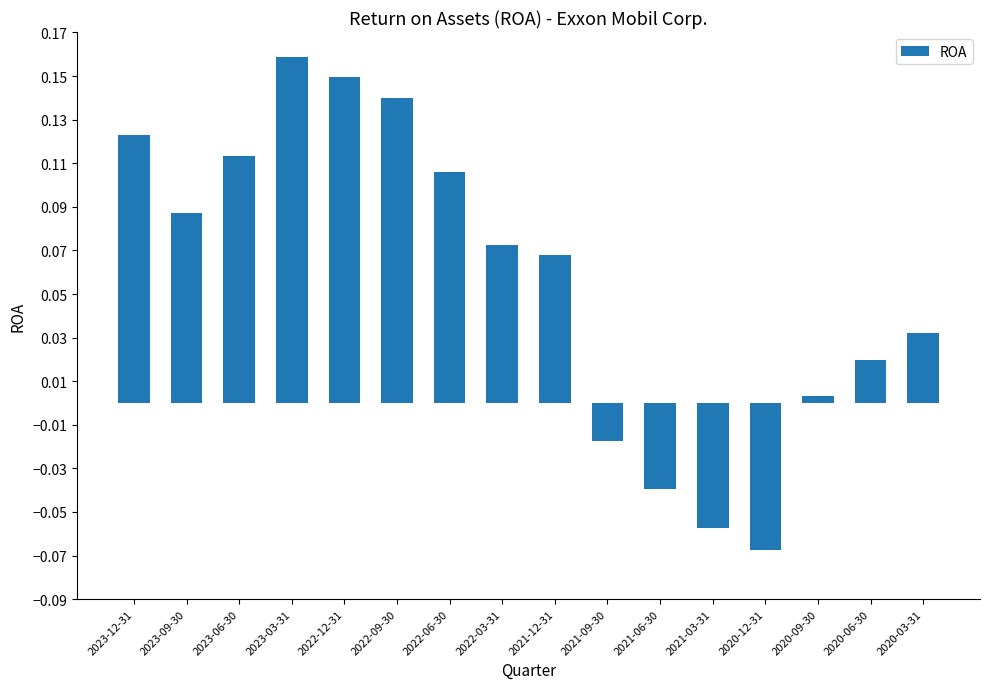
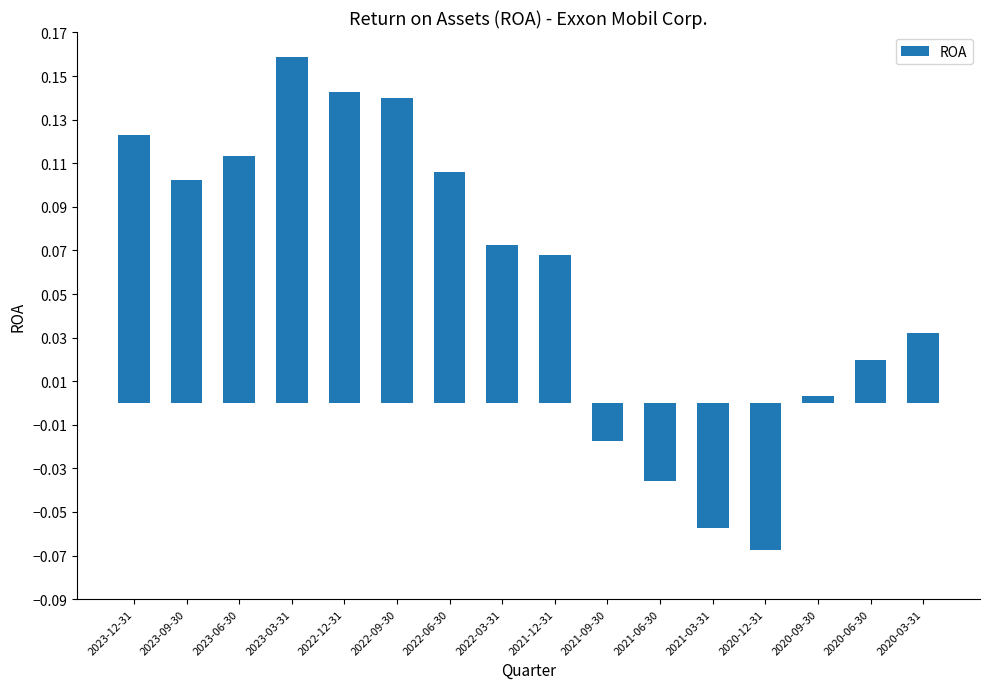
  {
    "2023-12-31": 0.123,
-   "2023-09-30": 0.087,
+   "2023-09-30": 0.102,
    "2023-06-30": 0.113,
    "2023-03-31": 0.159,
-   "2022-12-31": 0.150,
+   "2022-12-31": 0.143,
    "2022-09-30": 0.140,
    "2022-06-30": 0.106,
    "2022-03-31": 0.073,
    "2021-12-31": 0.068,
    "2021-09-30": -0.018,
-   "2021-06-30": -0.040,
+   "2021-06-30": -0.036,
    "2021-03-31": -0.057,
    "2020-12-31": -0.067,
    "2020-09-30": 0.003,
    "2020-06-30": 0.020,
    "2020-03-31": 0.032
  }
